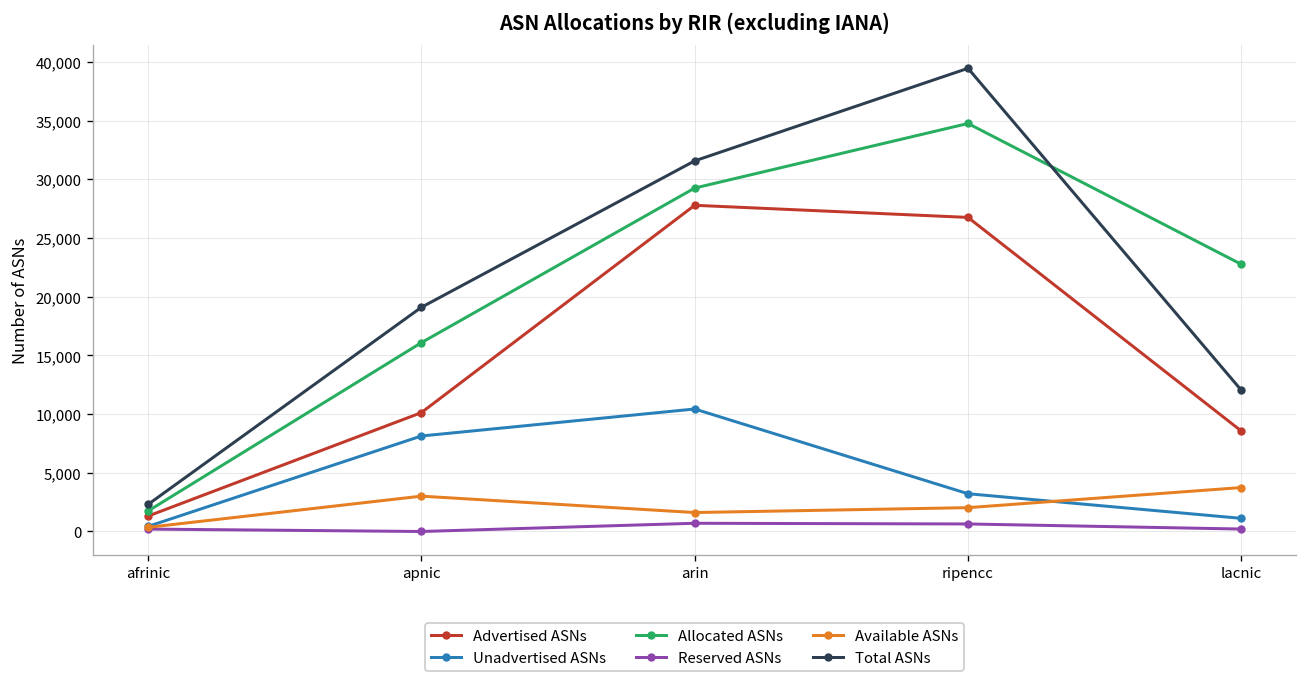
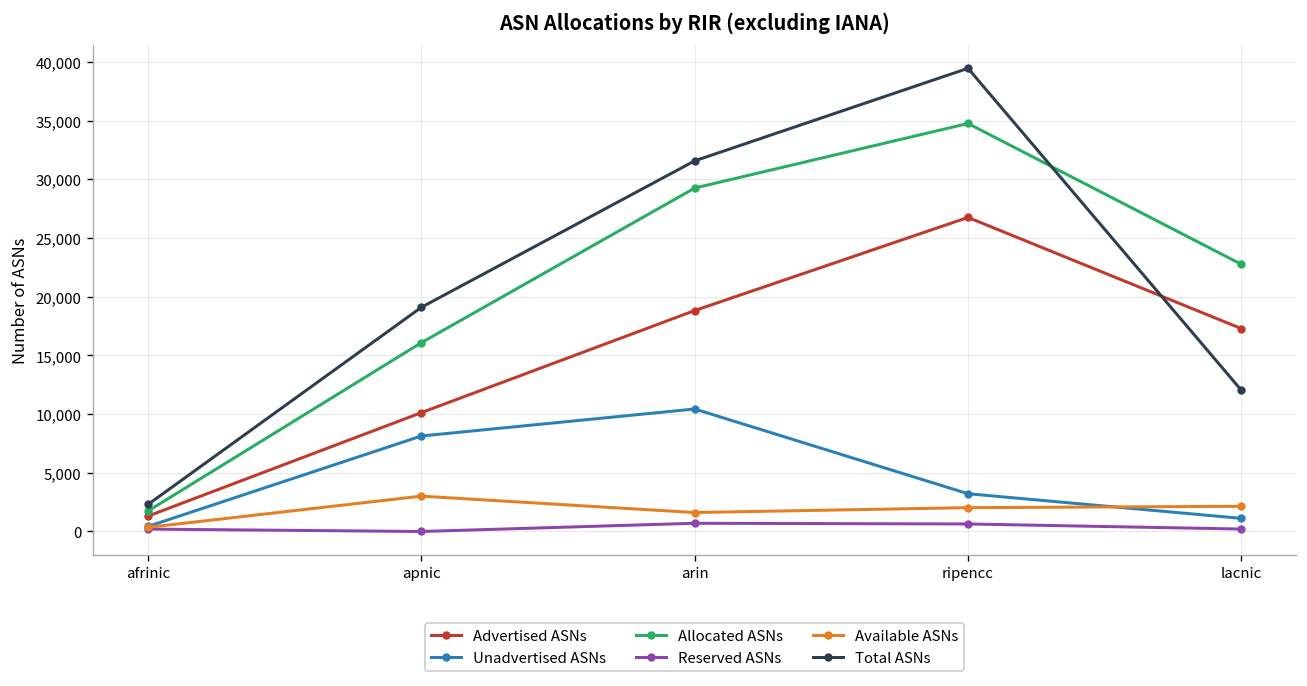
  {
    "Advertised ASNs": {
      "afrinic": "1,000",
      "apnic": "10,000",
-     "arin": "28,000",
+     "arin": "19,000",
      "ripencc": "27,000",
-     "lacnic": "9,000"
+     "lacnic": "17,000"
    },
    "Unadvertised ASNs": {
      "apnic": "8,000",
      "arin": "10,000",
      "ripencc": "3,000",
      "lacnic": "1,000"
    },
    "Allocated ASNs": {
      "afrinic": "2,000",
      "apnic": "16,000",
      "arin": "29,000",
      "ripencc": "35,000",
      "lacnic": "23,000"
    },
    "Reserved ASNs": {
      "apnic": "0",
      "arin": "1,000",
      "ripencc": "1,000",
      "lacnic": "0"
    },
    "Available ASNs": {
      "apnic": "3,000",
      "arin": "2,000",
      "ripencc": "2,000",
-     "lacnic": "4,000"
+     "lacnic": "2,000"
    },
    "Total ASNs": {
      "afrinic": "2,000",
      "apnic": "19,000",
      "arin": "32,000",
      "ripencc": "39,000",
      "lacnic": "12,000"
    }
  }
